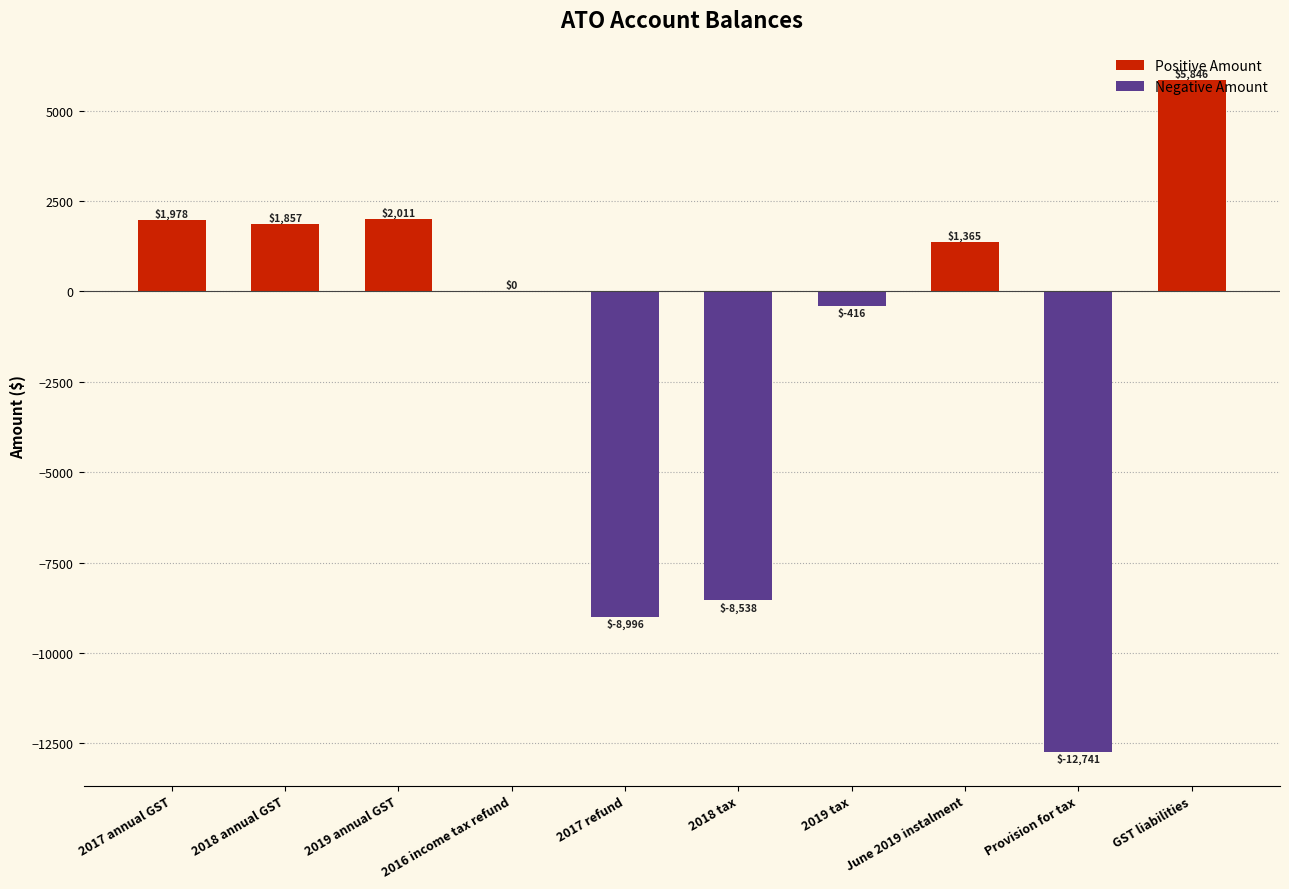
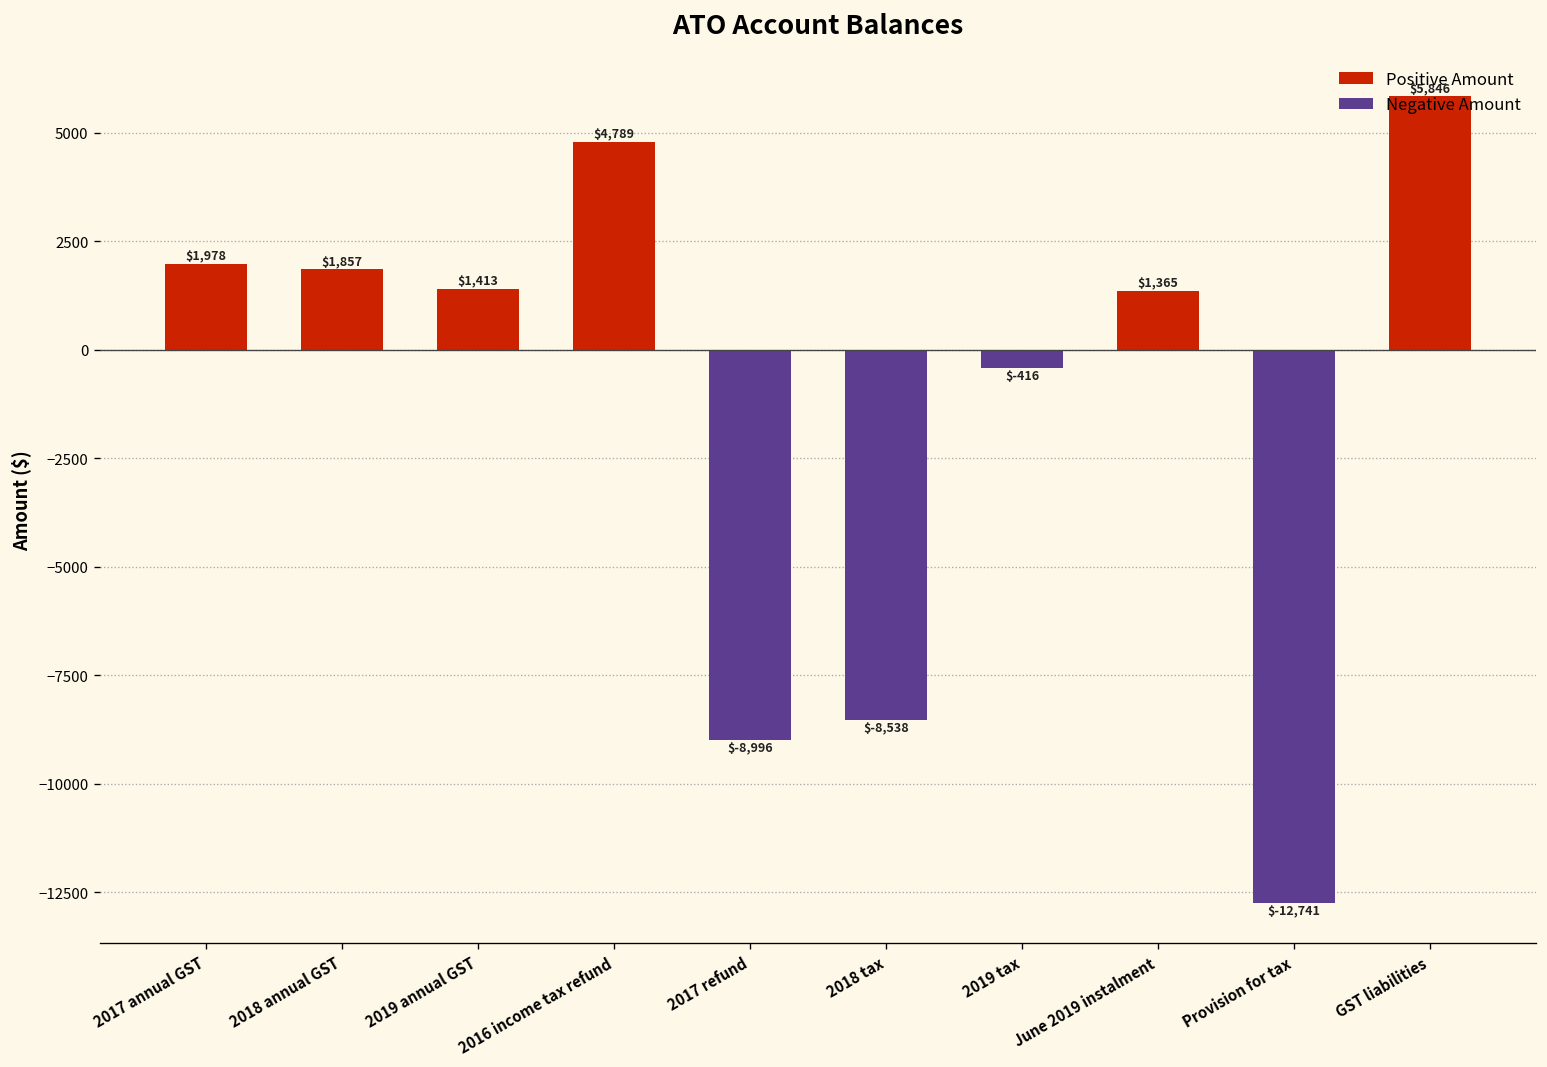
  {
    "2017 annual GST": "$1,978",
    "2018 annual GST": "$1,857",
-   "2019 annual GST": "$2,011",
-   "2016 income tax refund": "$0",
+   "2019 annual GST": "$1,413",
+   "2016 income tax refund": "$4,789",
    "2017 refund": "$-8,996",
    "2018 tax": "$-8,538",
    "2019 tax": "$-416",
    "June 2019 instalment": "$1,365",
    "Provision for tax": "$-12,741",
    "GST liabilities": "$5,846"
  }
